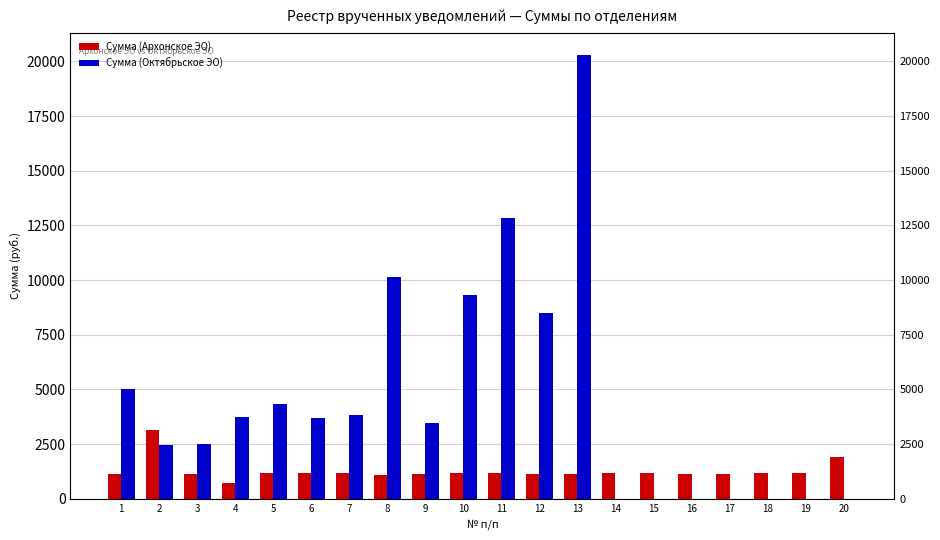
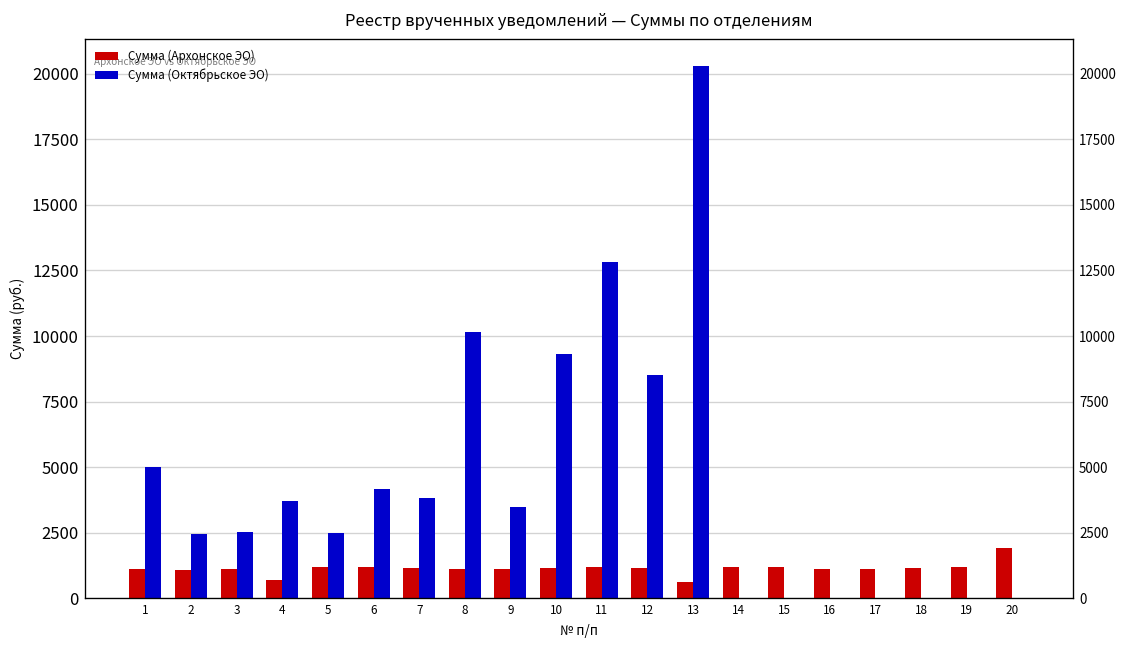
  {
    "Сумма (Архонское ЭО)": {
      "1": 1100,
-     "2": 3100,
+     "2": 1100,
      "3": 1100,
      "4": 700,
      "5": 1200,
      "6": 1200,
      "7": 1200,
      "8": 1100,
      "9": 1100,
      "10": 1200,
      "11": 1200,
      "12": 1100,
-     "13": 1100,
+     "13": 600,
      "14": 1200,
      "15": 1200,
      "16": 1100,
      "17": 1100,
      "18": 1200,
      "19": 1200,
      "20": 1900
    },
    "Сумма (Октябрьское ЭО)": {
      "1": 5000,
      "2": 2500,
      "3": 2500,
      "4": 3700,
-     "5": 4300,
-     "6": 3700,
+     "5": 2500,
+     "6": 4200,
      "7": 3800,
      "8": 10200,
      "9": 3500,
      "10": 9300,
      "11": 12800,
      "12": 8500,
      "13": 20300,
      "14": 0,
      "15": 0,
      "16": 0,
      "17": 0,
      "18": 0,
      "19": 0,
      "20": 0
    }
  }
